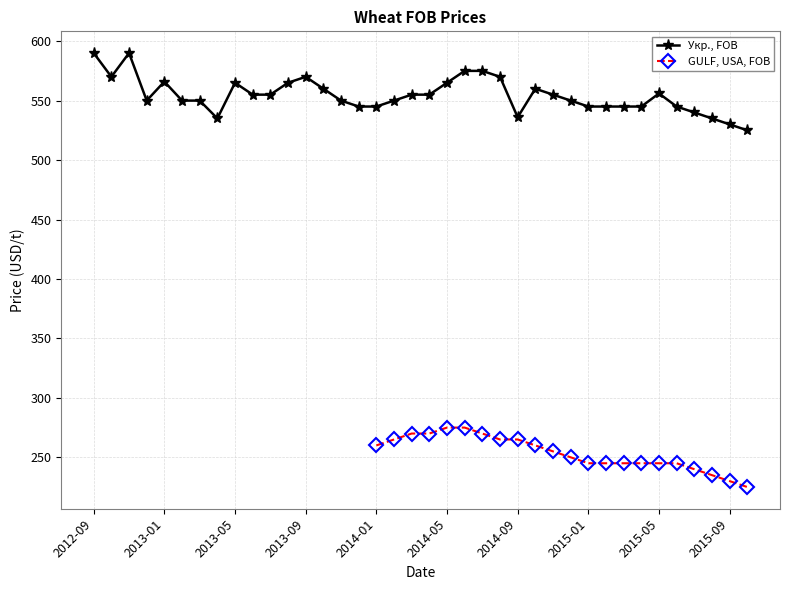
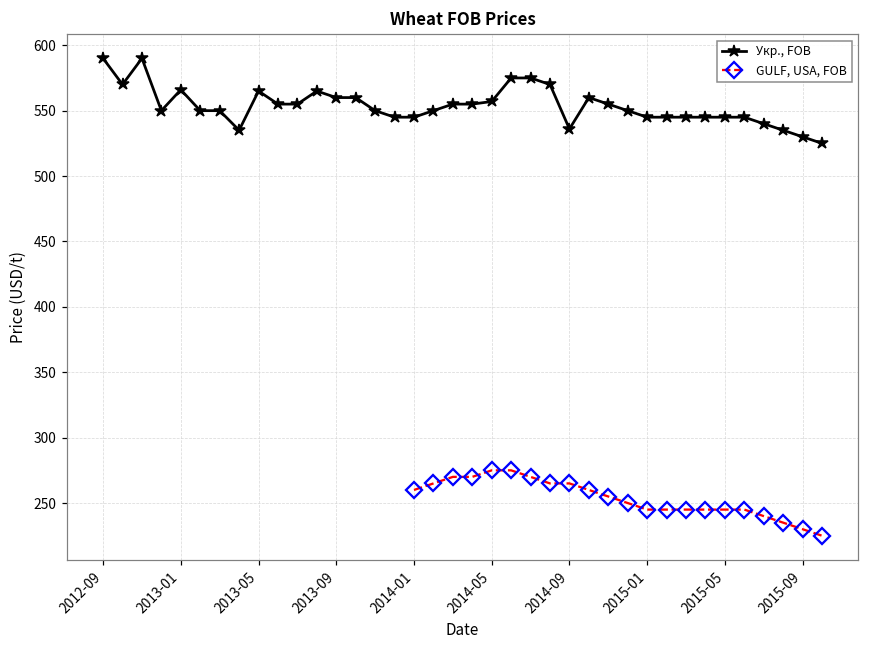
  {
    "Укр., FOB": {
      "2012-09": 590,
      "2013-01": 566,
      "2013-05": 565,
-     "2013-09": 570,
+     "2013-09": 560,
      "2014-01": 545,
-     "2014-05": 565,
+     "2014-05": 557,
      "2014-09": 536,
      "2015-01": 545,
-     "2015-05": 556,
+     "2015-05": 545,
      "2015-09": 530
    },
    "GULF, USA, FOB": {
      "2014-01": 260,
      "2014-05": 275,
      "2014-09": 265,
      "2015-01": 245,
      "2015-05": 245,
      "2015-09": 230
    }
  }
